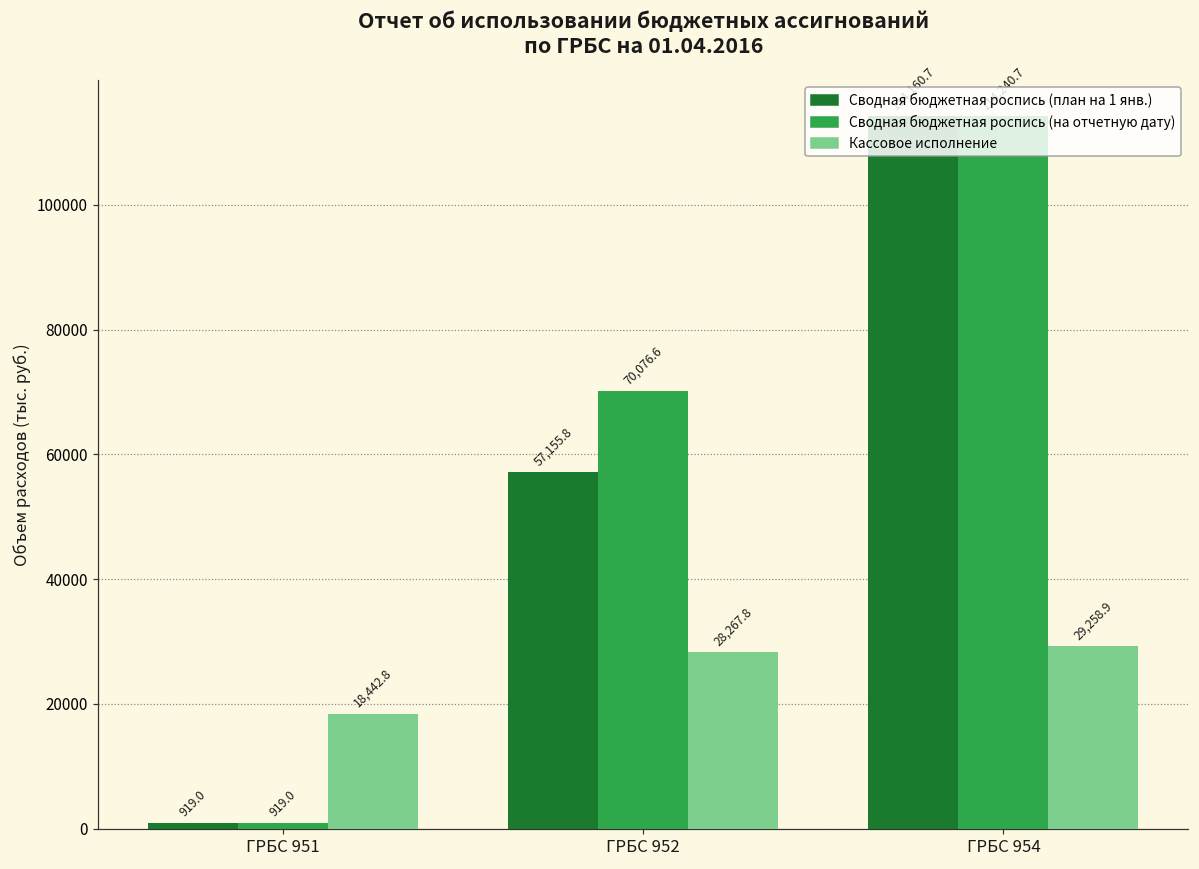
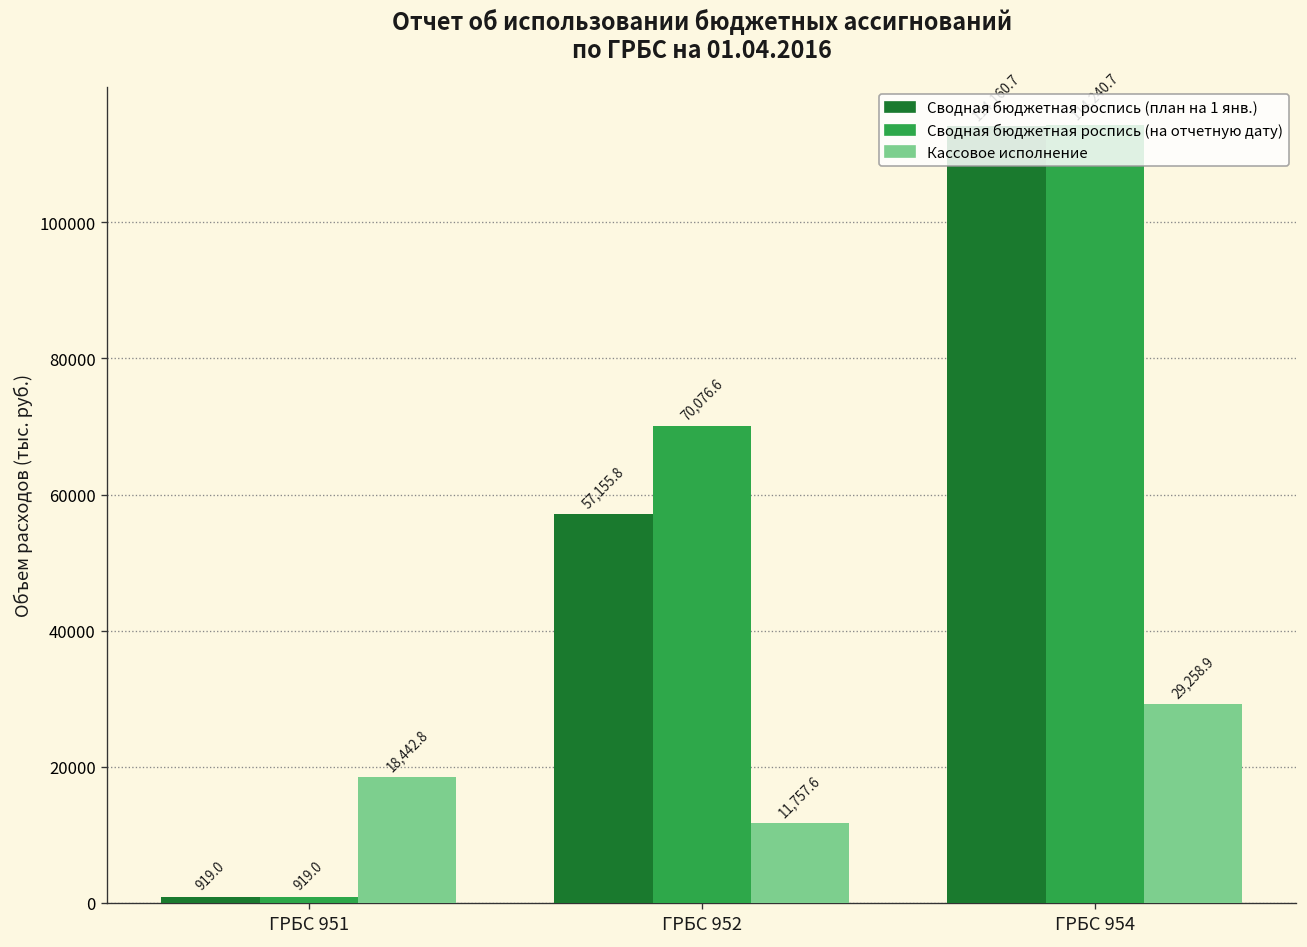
  {
    "Кассовое исполнение": {
      "ГРБС 951": "18,442.8",
-     "ГРБС 952": "28,267.8",
+     "ГРБС 952": "11,757.6",
      "ГРБС 954": "29,258.9"
    }
  }
